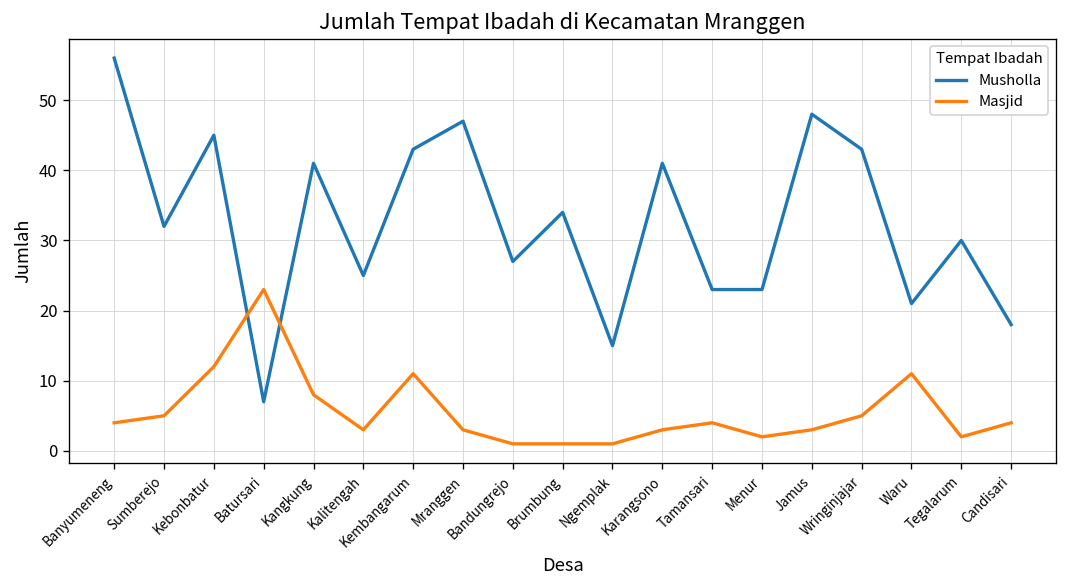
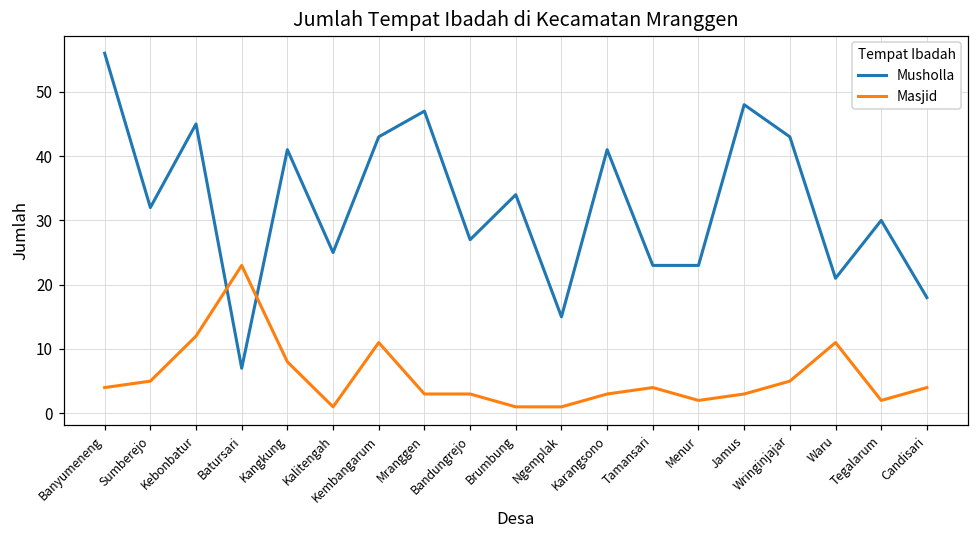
  {
    "Musholla": {
      "Banyumeneng": 56,
      "Sumberejo": 32,
      "Kebonbatur": 45,
      "Batursari": 7,
      "Kangkung": 41,
      "Kalitengah": 25,
      "Kembangarum": 43,
      "Mranggen": 47,
      "Bandungrejo": 27,
      "Brumbung": 34,
      "Ngemplak": 15,
      "Karangsono": 41,
      "Tamansari": 23,
      "Menur": 23,
      "Jamus": 48,
      "Wringinjajar": 43,
      "Waru": 21,
      "Tegalarum": 30,
      "Candisari": 18
    },
    "Masjid": {
      "Banyumeneng": 4,
      "Sumberejo": 5,
      "Kebonbatur": 12,
      "Batursari": 23,
      "Kangkung": 8,
-     "Kalitengah": 3,
+     "Kalitengah": 1,
      "Kembangarum": 11,
      "Mranggen": 3,
-     "Bandungrejo": 1,
+     "Bandungrejo": 3,
      "Brumbung": 1,
      "Ngemplak": 1,
      "Karangsono": 3,
      "Tamansari": 4,
      "Menur": 2,
      "Jamus": 3,
      "Wringinjajar": 5,
      "Waru": 11,
      "Tegalarum": 2,
      "Candisari": 4
    }
  }
